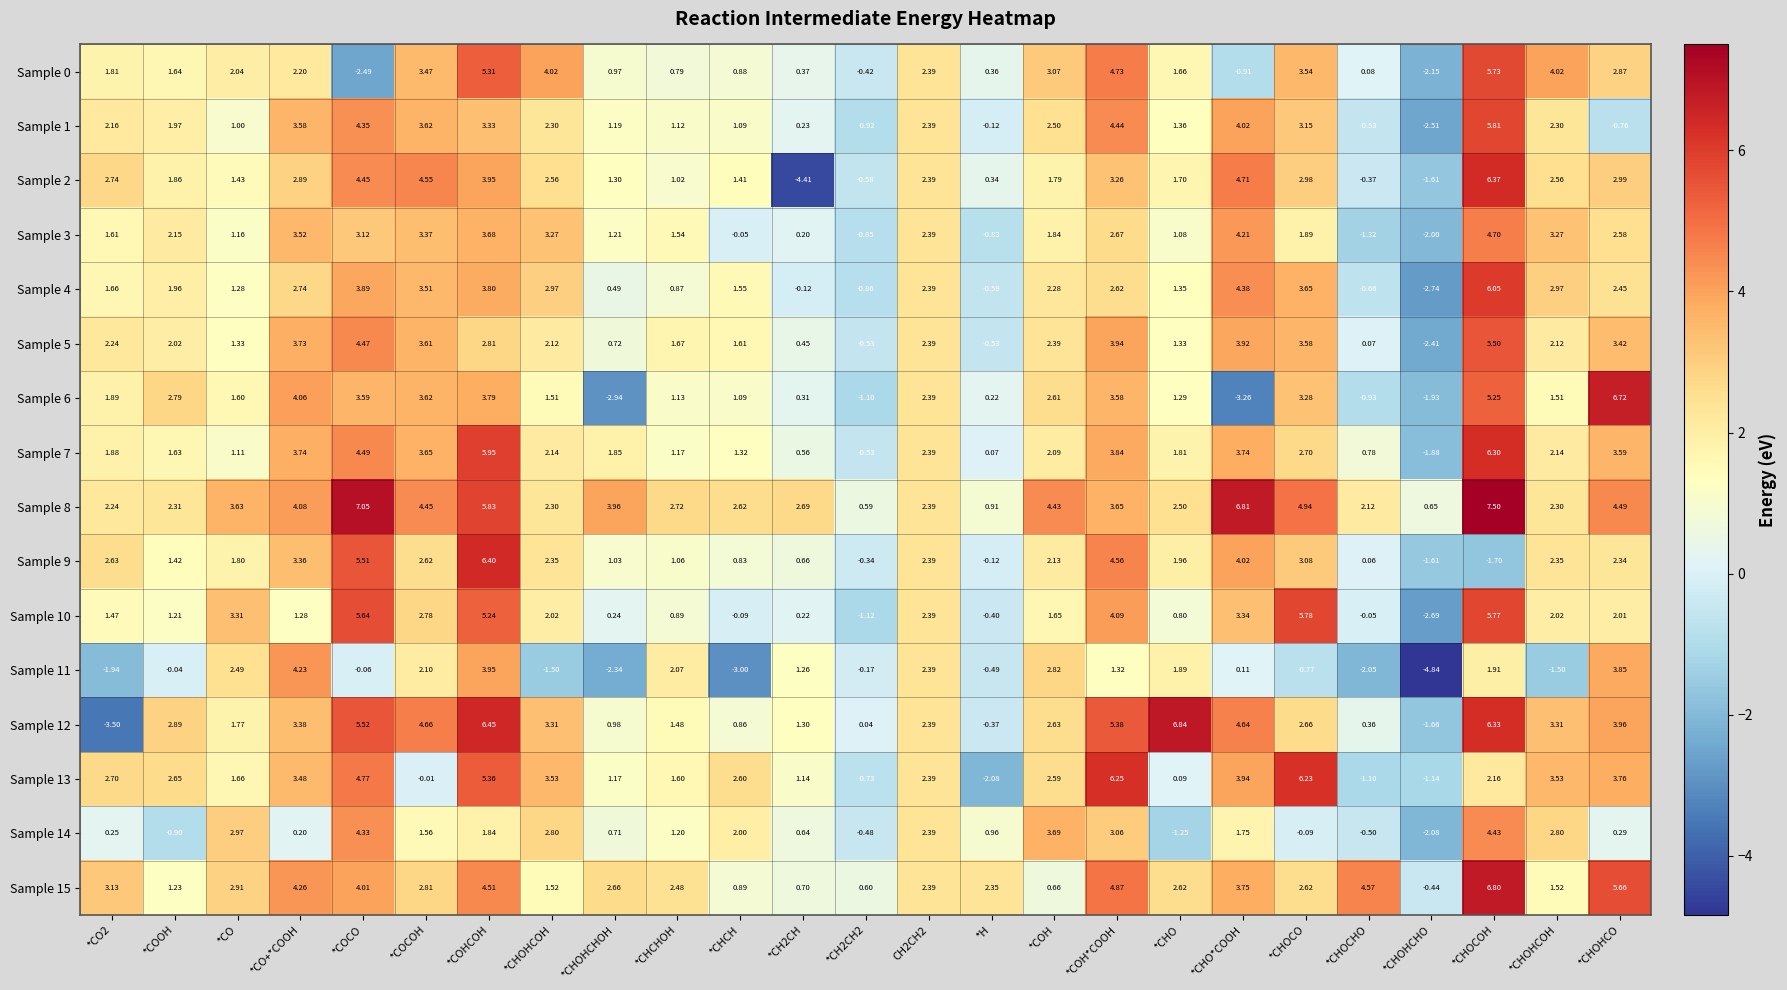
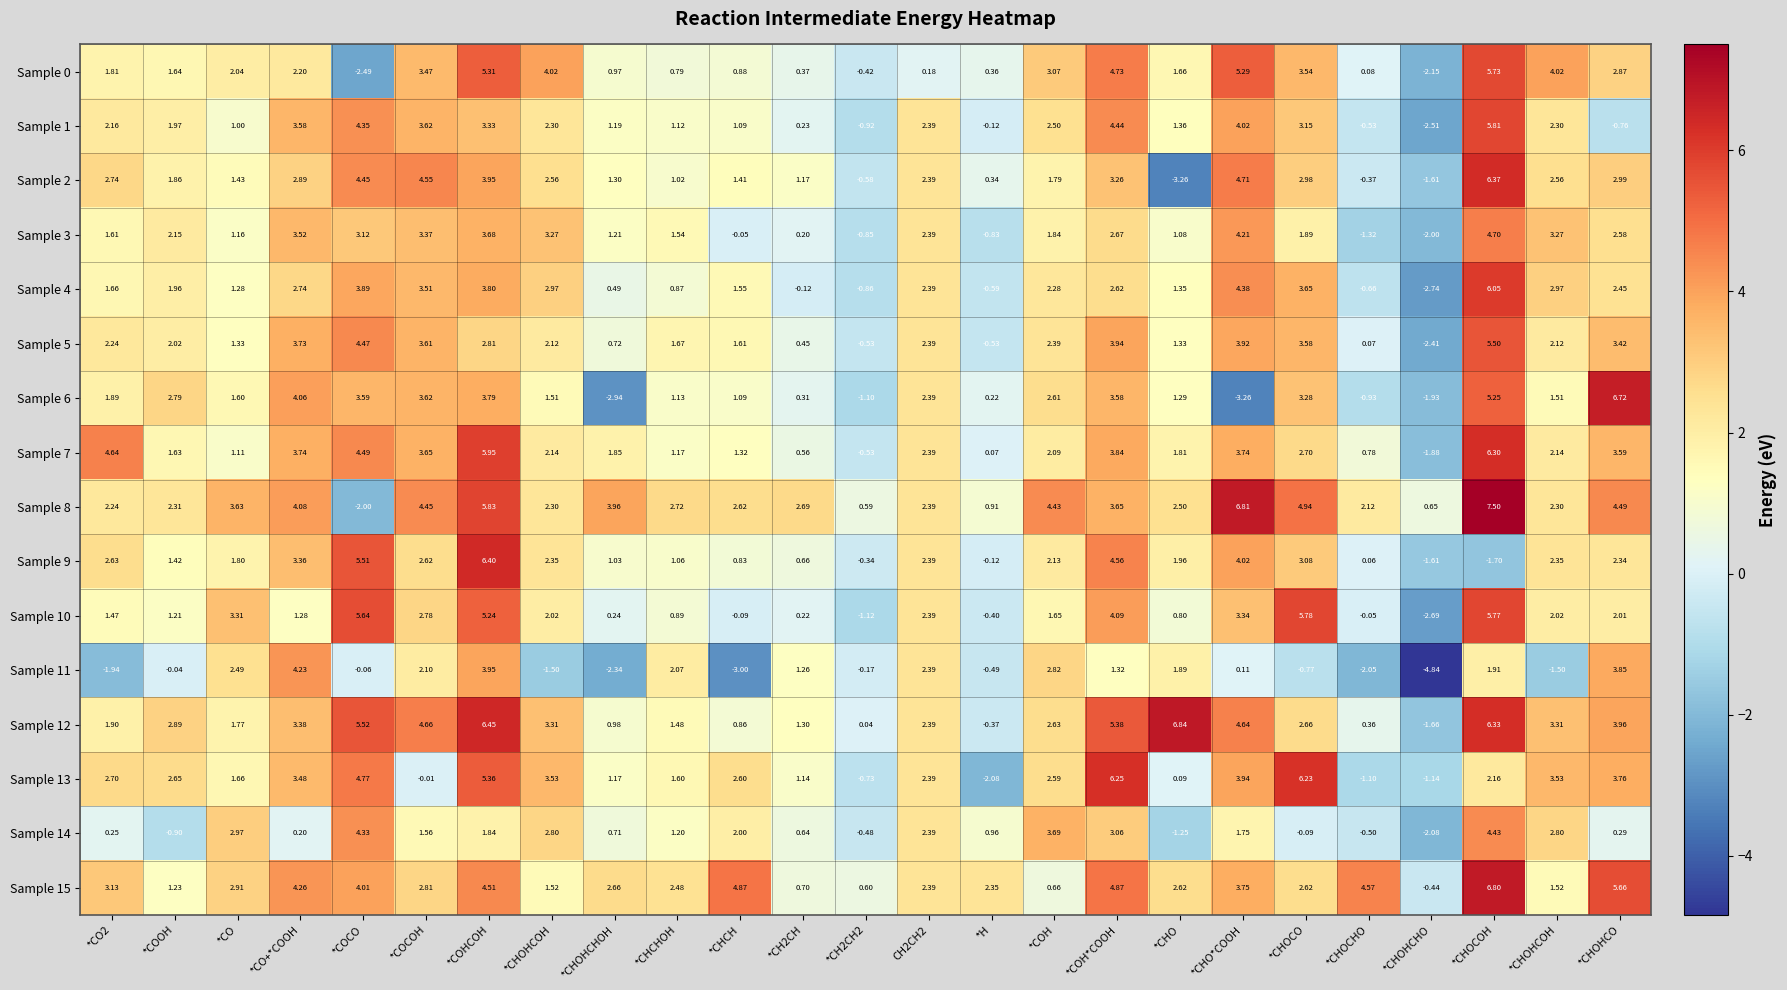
  {
    "Sample 0": {
      "*CO2": 1.81,
      "*COOH": 1.64,
      "*CO": 2.04,
      "*CO+*COOH": 2.20,
      "*COCO": -2.49,
      "*COCOH": 3.47,
      "*COHCOH": 5.31,
      "*CHOHCHOH": 0.97,
      "*CHCHOH": 0.79,
      "*CHCH": 0.88,
      "*CH2CH": 0.37,
      "*CH2CH2": -0.42,
-     "CH2CH2": 2.39,
+     "CH2CH2": 0.18,
      "*H": 0.36,
      "*COH": 3.07,
      "*COH*COOH": 4.73,
      "*CHO": 1.66,
-     "*CHO*COOH": -0.91,
+     "*CHO*COOH": 5.29,
      "*CHOCO": 3.54,
      "*CHOCHO": 0.08,
      "*CHOHCHO": -2.15,
      "*CHOCOH": 5.73,
      "*CHOHCO": 2.87
    },
    "Sample 2": {
      "*CO2": 2.74,
      "*COOH": 1.86,
      "*CO": 1.43,
      "*CO+*COOH": 2.89,
      "*COCO": 4.45,
      "*COCOH": 4.55,
      "*COHCOH": 3.95,
      "*CHOHCHOH": 1.30,
      "*CHCHOH": 1.02,
      "*CHCH": 1.41,
-     "*CH2CH": -4.41,
+     "*CH2CH": 1.17,
      "*CH2CH2": -0.58,
      "CH2CH2": 2.39,
      "*H": 0.34,
      "*COH": 1.79,
      "*COH*COOH": 3.26,
-     "*CHO": 1.70,
+     "*CHO": -3.26,
      "*CHO*COOH": 4.71,
      "*CHOCO": 2.98,
      "*CHOCHO": -0.37,
      "*CHOHCHO": -1.61,
      "*CHOCOH": 6.37,
      "*CHOHCO": 2.99
    },
    "Sample 7": {
-     "*CO2": 1.88,
+     "*CO2": 4.64,
      "*COOH": 1.63,
      "*CO": 1.11,
      "*CO+*COOH": 3.74,
      "*COCO": 4.49,
      "*COCOH": 3.65,
      "*COHCOH": 5.95,
      "*CHOHCHOH": 1.85,
      "*CHCHOH": 1.17,
      "*CHCH": 1.32,
      "*CH2CH": 0.56,
      "*CH2CH2": -0.53,
      "CH2CH2": 2.39,
      "*H": 0.07,
      "*COH": 2.09,
      "*COH*COOH": 3.84,
      "*CHO": 1.81,
      "*CHO*COOH": 3.74,
      "*CHOCO": 2.70,
      "*CHOCHO": 0.78,
      "*CHOHCHO": -1.88,
      "*CHOCOH": 6.30,
      "*CHOHCO": 3.59
    },
    "Sample 8": {
      "*CO2": 2.24,
      "*COOH": 2.31,
      "*CO": 3.63,
      "*CO+*COOH": 4.08,
-     "*COCO": 7.05,
+     "*COCO": -2.00,
      "*COCOH": 4.45,
      "*COHCOH": 5.83,
      "*CHOHCHOH": 3.96,
      "*CHCHOH": 2.72,
      "*CHCH": 2.62,
      "*CH2CH": 2.69,
      "*CH2CH2": 0.59,
      "CH2CH2": 2.39,
      "*H": 0.91,
      "*COH": 4.43,
      "*COH*COOH": 3.65,
      "*CHO": 2.50,
      "*CHO*COOH": 6.81,
      "*CHOCO": 4.94,
      "*CHOCHO": 2.12,
      "*CHOHCHO": 0.65,
      "*CHOCOH": 7.50,
      "*CHOHCO": 4.49
    },
    "Sample 12": {
-     "*CO2": -3.50,
+     "*CO2": 1.90,
      "*COOH": 2.89,
      "*CO": 1.77,
      "*CO+*COOH": 3.38,
      "*COCO": 5.52,
      "*COCOH": 4.66,
      "*COHCOH": 6.45,
      "*CHOHCHOH": 0.98,
      "*CHCHOH": 1.48,
      "*CHCH": 0.86,
      "*CH2CH": 1.30,
      "*CH2CH2": 0.04,
      "CH2CH2": 2.39,
      "*H": -0.37,
      "*COH": 2.63,
      "*COH*COOH": 5.38,
      "*CHO": 6.84,
      "*CHO*COOH": 4.64,
      "*CHOCO": 2.66,
      "*CHOCHO": 0.36,
      "*CHOHCHO": -1.66,
      "*CHOCOH": 6.33,
      "*CHOHCO": 3.96
    },
    "Sample 15": {
      "*CO2": 3.13,
      "*COOH": 1.23,
      "*CO": 2.91,
      "*CO+*COOH": 4.26,
      "*COCO": 4.01,
      "*COCOH": 2.81,
      "*COHCOH": 4.51,
      "*CHOHCHOH": 2.66,
      "*CHCHOH": 2.48,
-     "*CHCH": 0.89,
+     "*CHCH": 4.87,
      "*CH2CH": 0.70,
      "*CH2CH2": 0.60,
      "CH2CH2": 2.39,
      "*H": 2.35,
      "*COH": 0.66,
      "*COH*COOH": 4.87,
      "*CHO": 2.62,
      "*CHO*COOH": 3.75,
      "*CHOCO": 2.62,
      "*CHOCHO": 4.57,
      "*CHOHCHO": -0.44,
      "*CHOCOH": 6.80,
      "*CHOHCO": 5.66
    }
  }
